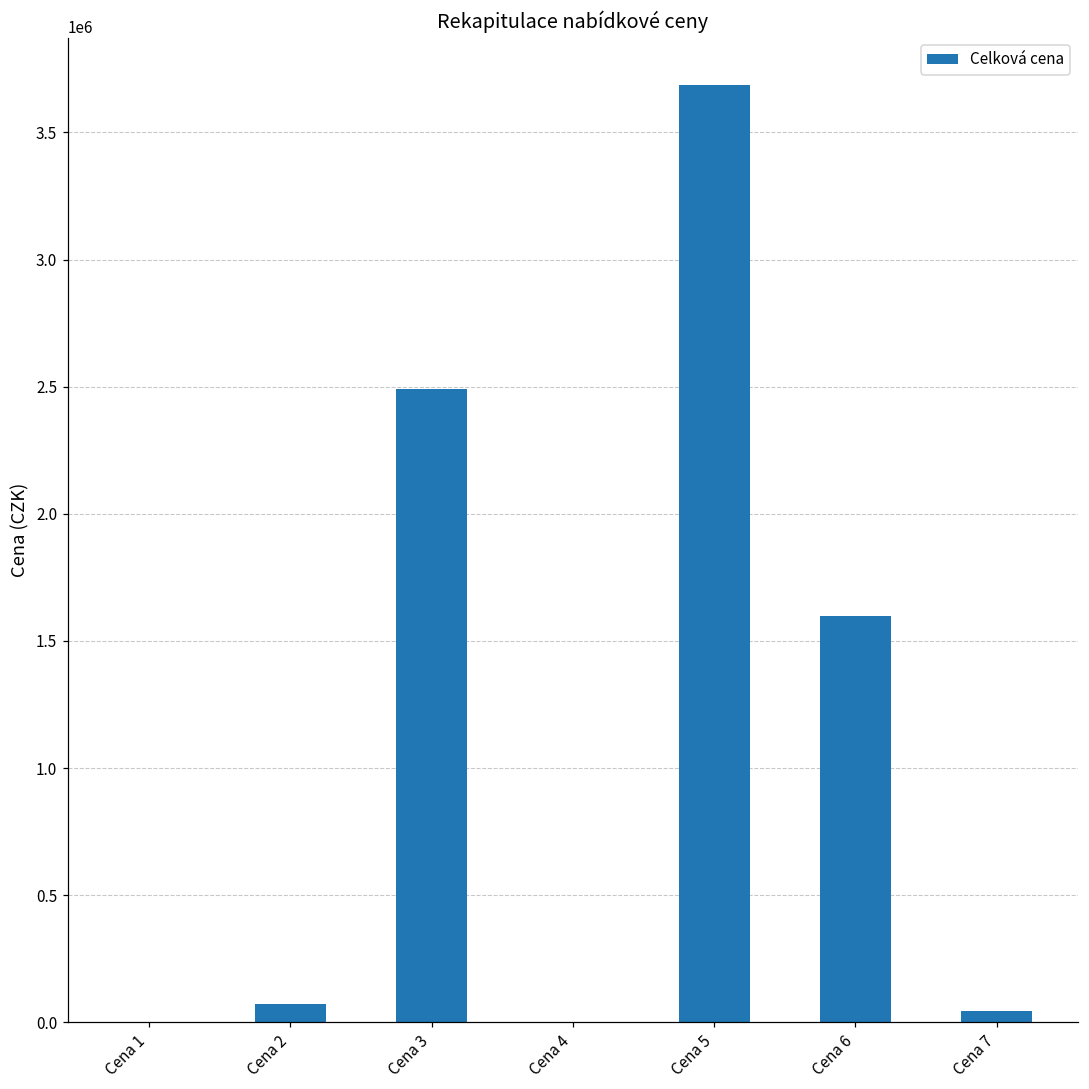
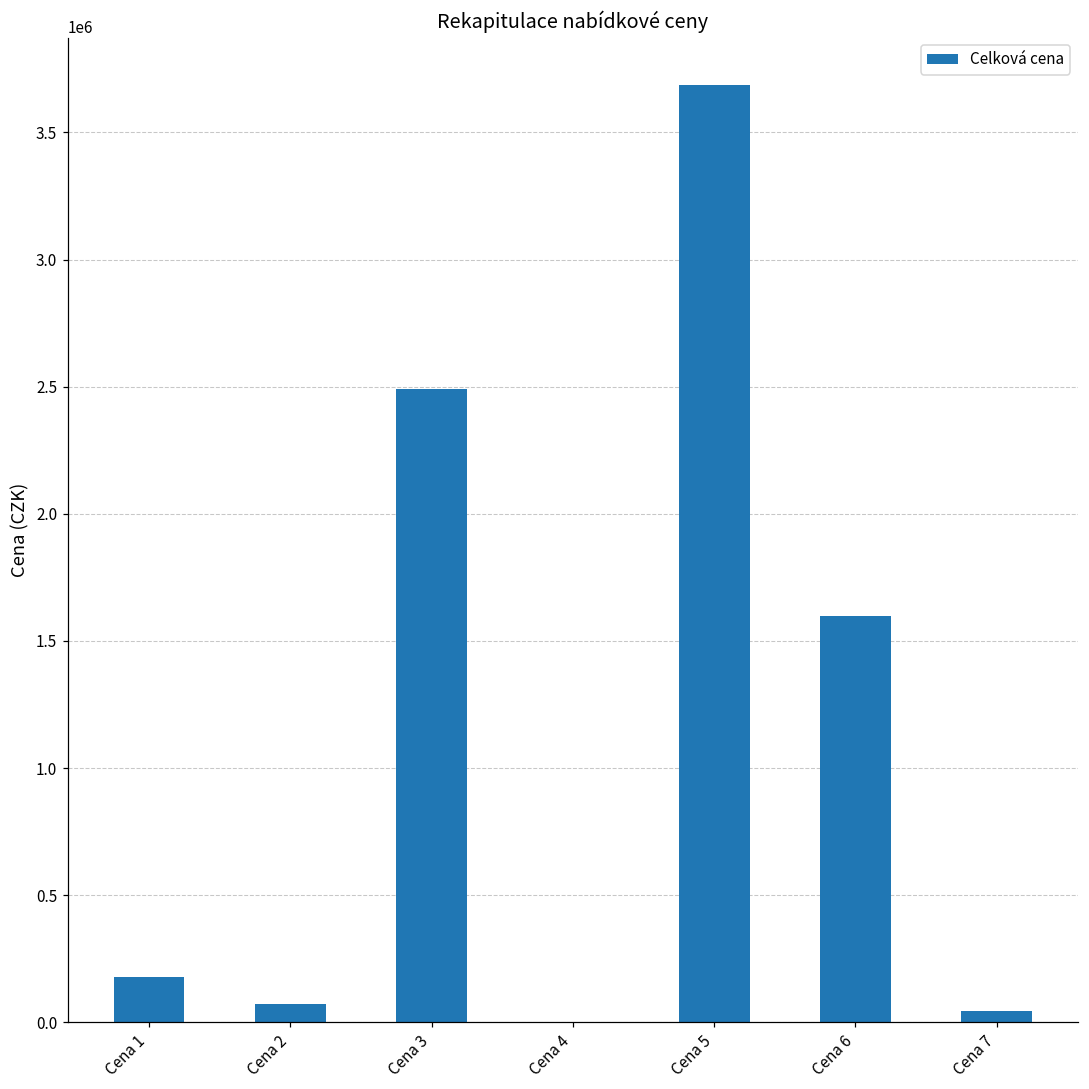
  {
-   "Cena 1": 0,
+   "Cena 1": 180000,
    "Cena 2": 70000,
    "Cena 3": 2490000,
    "Cena 4": 0,
    "Cena 5": 3690000,
    "Cena 6": 1600000,
    "Cena 7": 40000
  }
